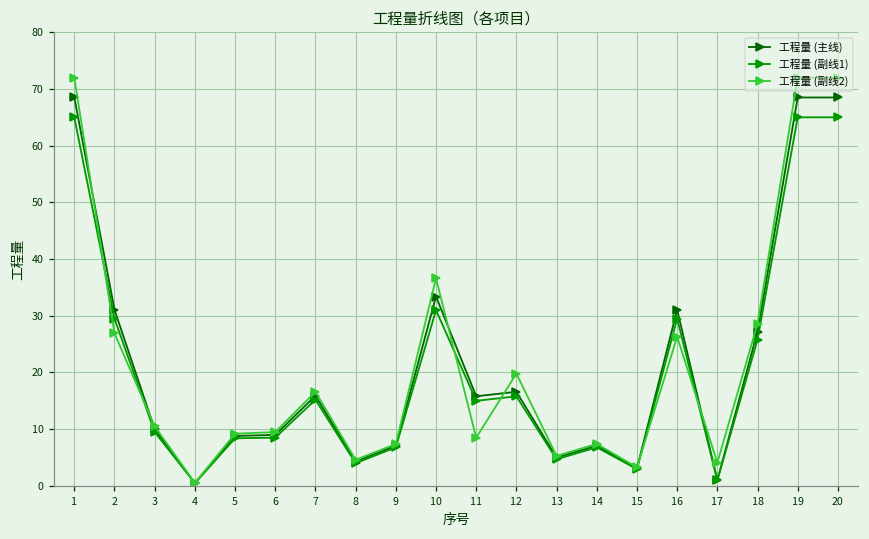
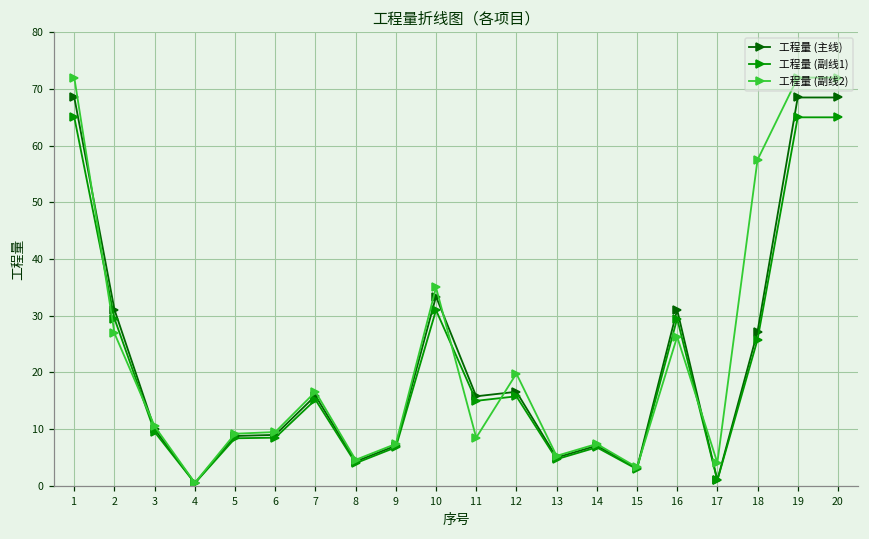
  {
    "工程量 (副线2)": {
      "1": 72,
      "2": 27,
      "3": 11,
      "7": 17,
-     "10": 37,
+     "10": 35,
      "11": 9,
      "12": 20,
      "16": 26,
      "17": 4,
-     "18": 29
+     "18": 58
    }
  }
